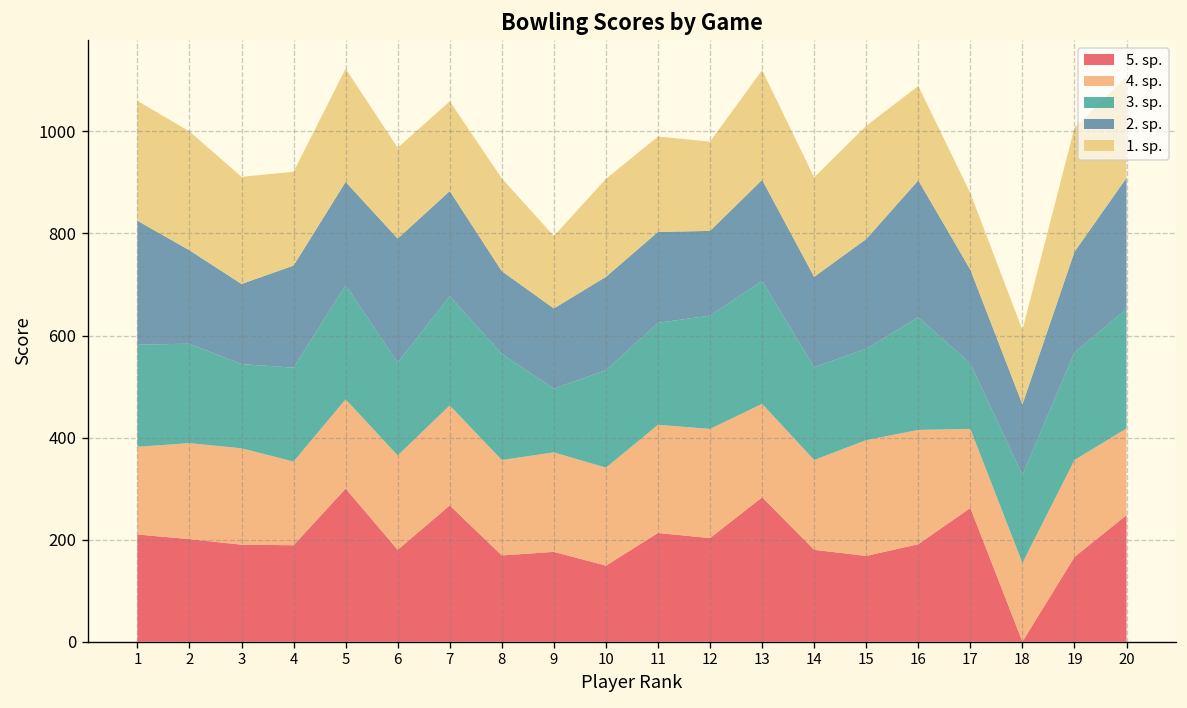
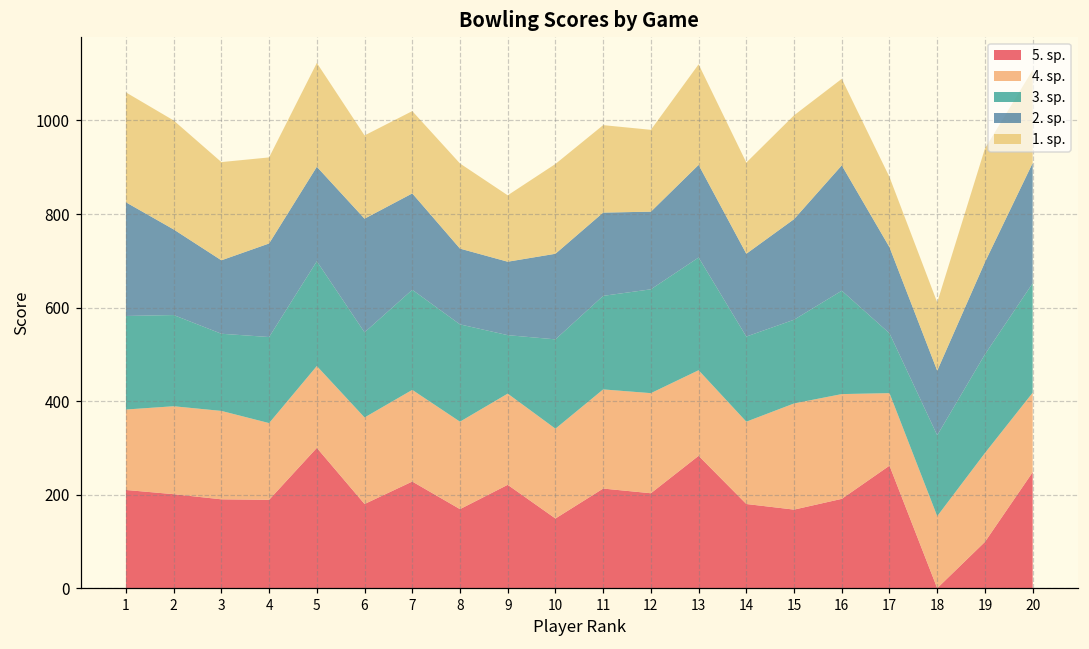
  {
    "5. sp.": {
      "1": 210,
      "5": 300,
-     "7": 270,
+     "7": 230,
      "8": 170,
-     "9": 180,
+     "9": 220,
      "10": 150,
      "12": 200,
      "13": 280,
      "15": 170,
      "16": 190,
      "17": 260,
      "18": 0,
-     "19": 170,
+     "19": 100,
      "20": 250
    }
  }
